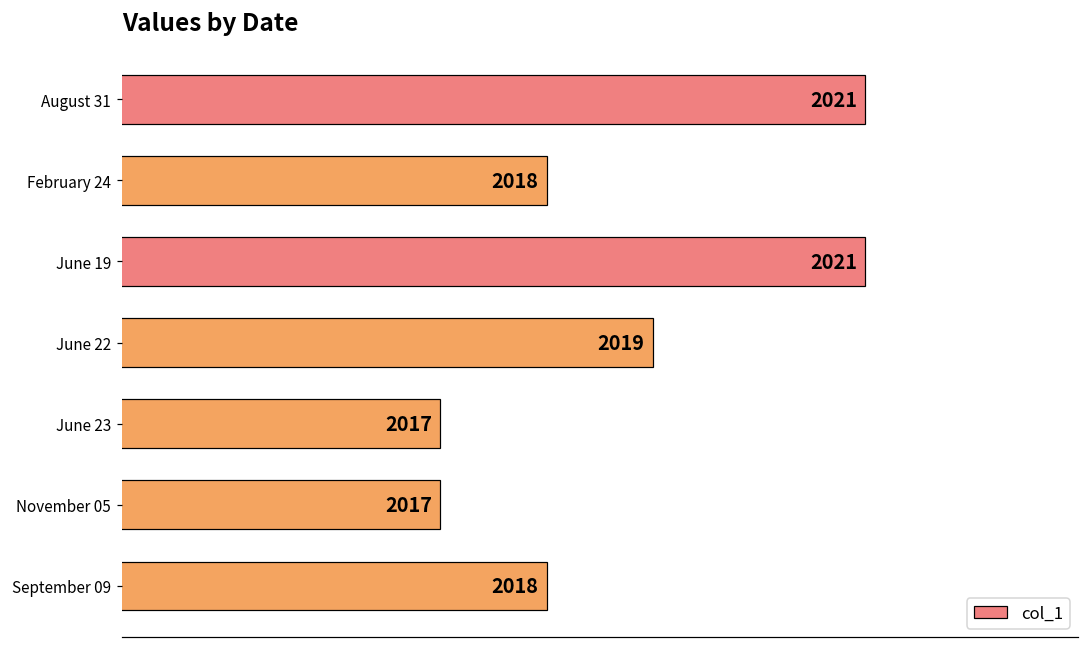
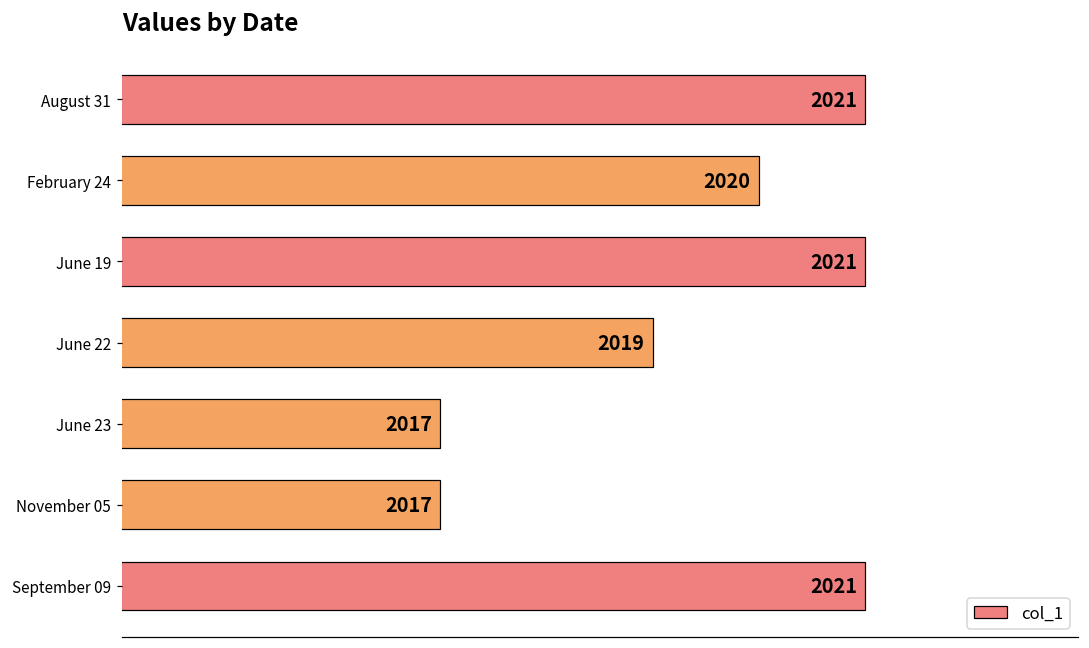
  {
    "August 31": 2021,
-   "February 24": 2018,
+   "February 24": 2020,
    "June 19": 2021,
    "June 22": 2019,
    "June 23": 2017,
    "November 05": 2017,
-   "September 09": 2018
+   "September 09": 2021
  }
